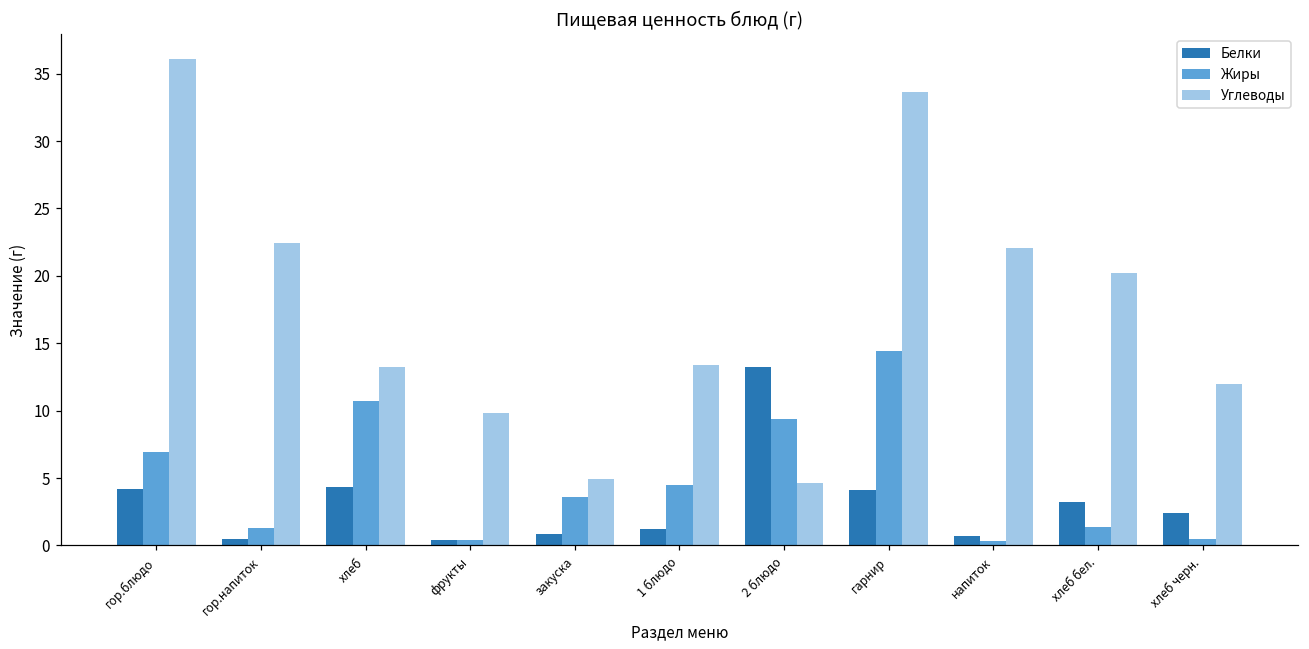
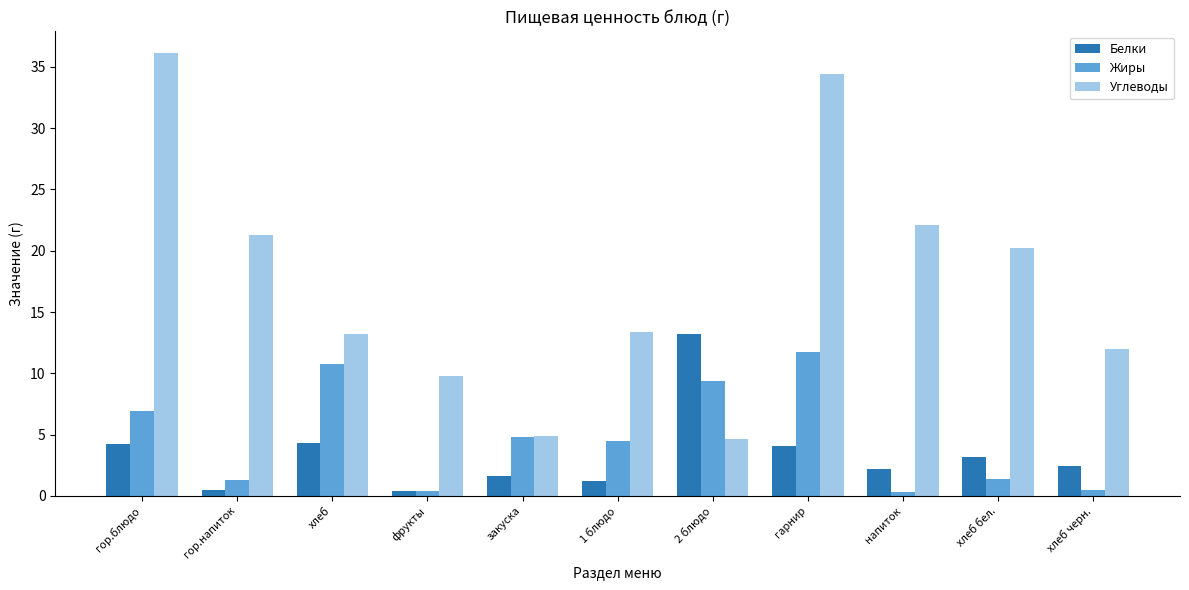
  {
    "Белки": {
      "гор.блюдо": 4.2,
      "гор.напиток": 0.5,
      "хлеб": 4.4,
      "фрукты": 0.4,
-     "закуска": 0.9,
+     "закуска": 1.7,
      "1 блюдо": 1.2,
      "2 блюдо": 13.2,
      "гарнир": 4.1,
-     "напиток": 0.7,
+     "напиток": 2.2,
      "хлеб бел.": 3.2,
      "хлеб черн.": 2.4
    },
    "Жиры": {
      "гор.блюдо": 6.9,
      "гор.напиток": 1.3,
      "хлеб": 10.8,
      "фрукты": 0.4,
-     "закуска": 3.6,
+     "закуска": 4.8,
      "1 блюдо": 4.5,
      "2 блюдо": 9.4,
-     "гарнир": 14.4,
+     "гарнир": 11.7,
      "напиток": 0.3,
      "хлеб бел.": 1.4,
      "хлеб черн.": 0.5
    },
    "Углеводы": {
      "гор.блюдо": 36.1,
-     "гор.напиток": 22.4,
+     "гор.напиток": 21.3,
      "хлеб": 13.2,
      "фрукты": 9.8,
      "закуска": 4.9,
      "1 блюдо": 13.4,
      "2 блюдо": 4.6,
-     "гарнир": 33.6,
+     "гарнир": 34.4,
      "напиток": 22.1,
      "хлеб бел.": 20.2,
      "хлеб черн.": 12.0
    }
  }
